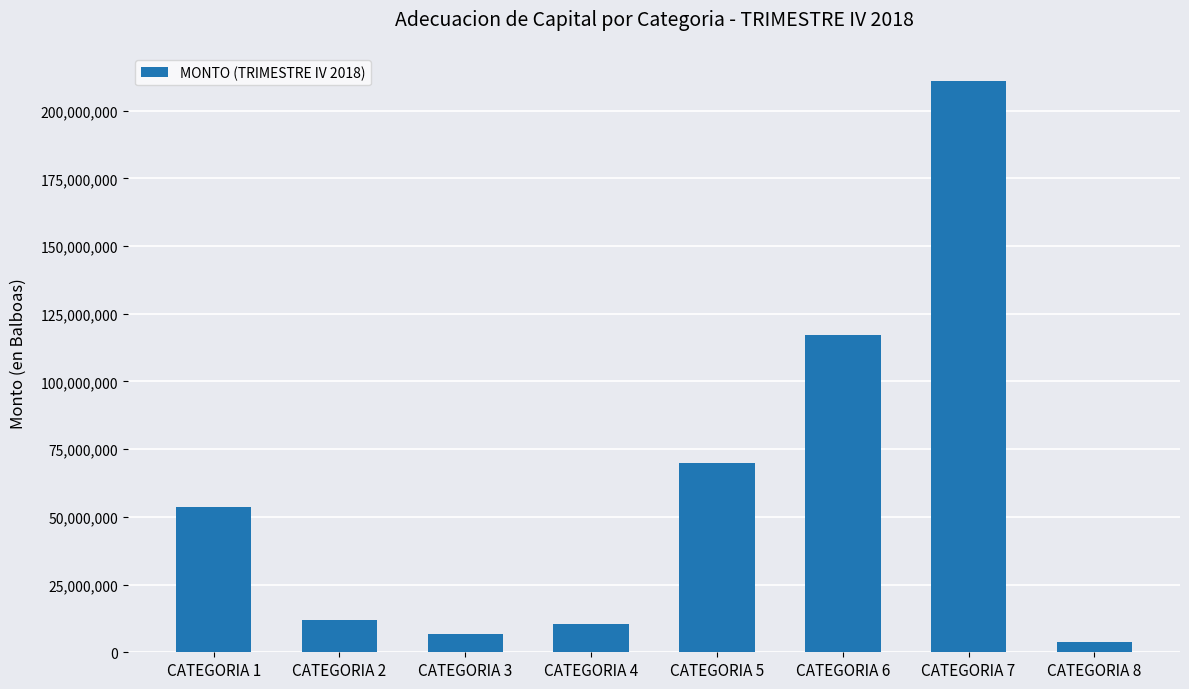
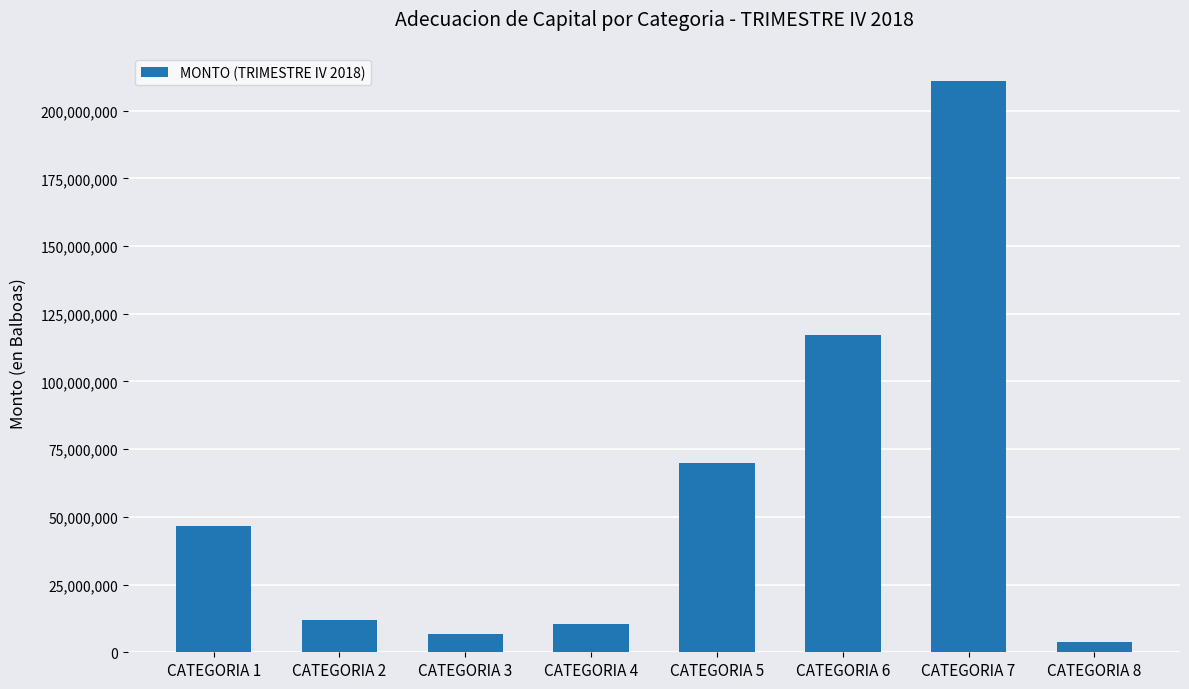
  {
-   "CATEGORIA 1": "54,000,000",
+   "CATEGORIA 1": "47,000,000",
    "CATEGORIA 2": "12,000,000",
    "CATEGORIA 3": "7,000,000",
    "CATEGORIA 4": "11,000,000",
    "CATEGORIA 5": "70,000,000",
    "CATEGORIA 6": "117,000,000",
    "CATEGORIA 7": "211,000,000",
    "CATEGORIA 8": "4,000,000"
  }
